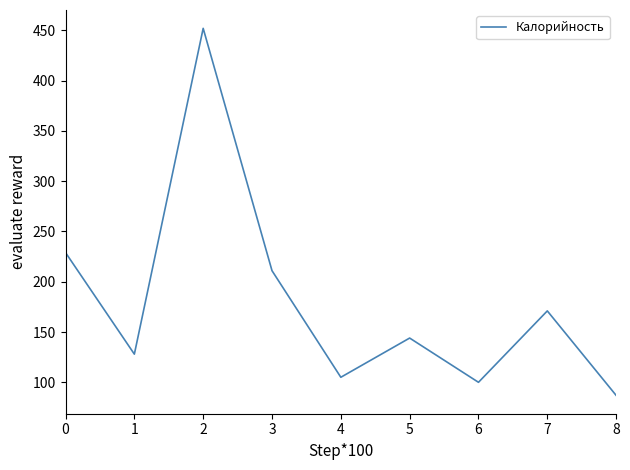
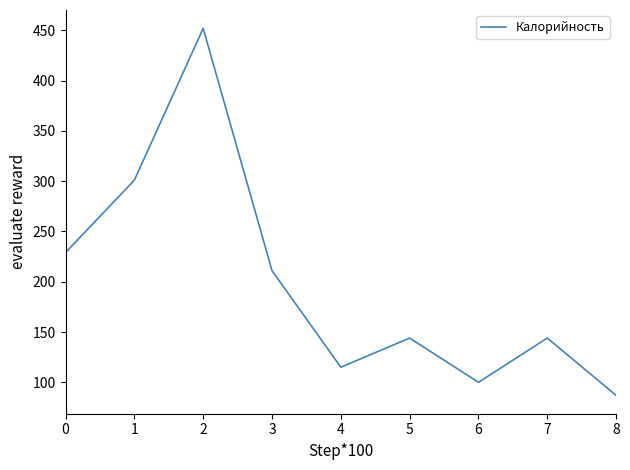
  {
    "0": 229,
-   "1": 128,
+   "1": 301,
    "2": 452,
    "3": 211,
-   "4": 105,
+   "4": 115,
    "5": 144,
    "6": 100,
-   "7": 171,
+   "7": 144,
    "8": 87
  }
